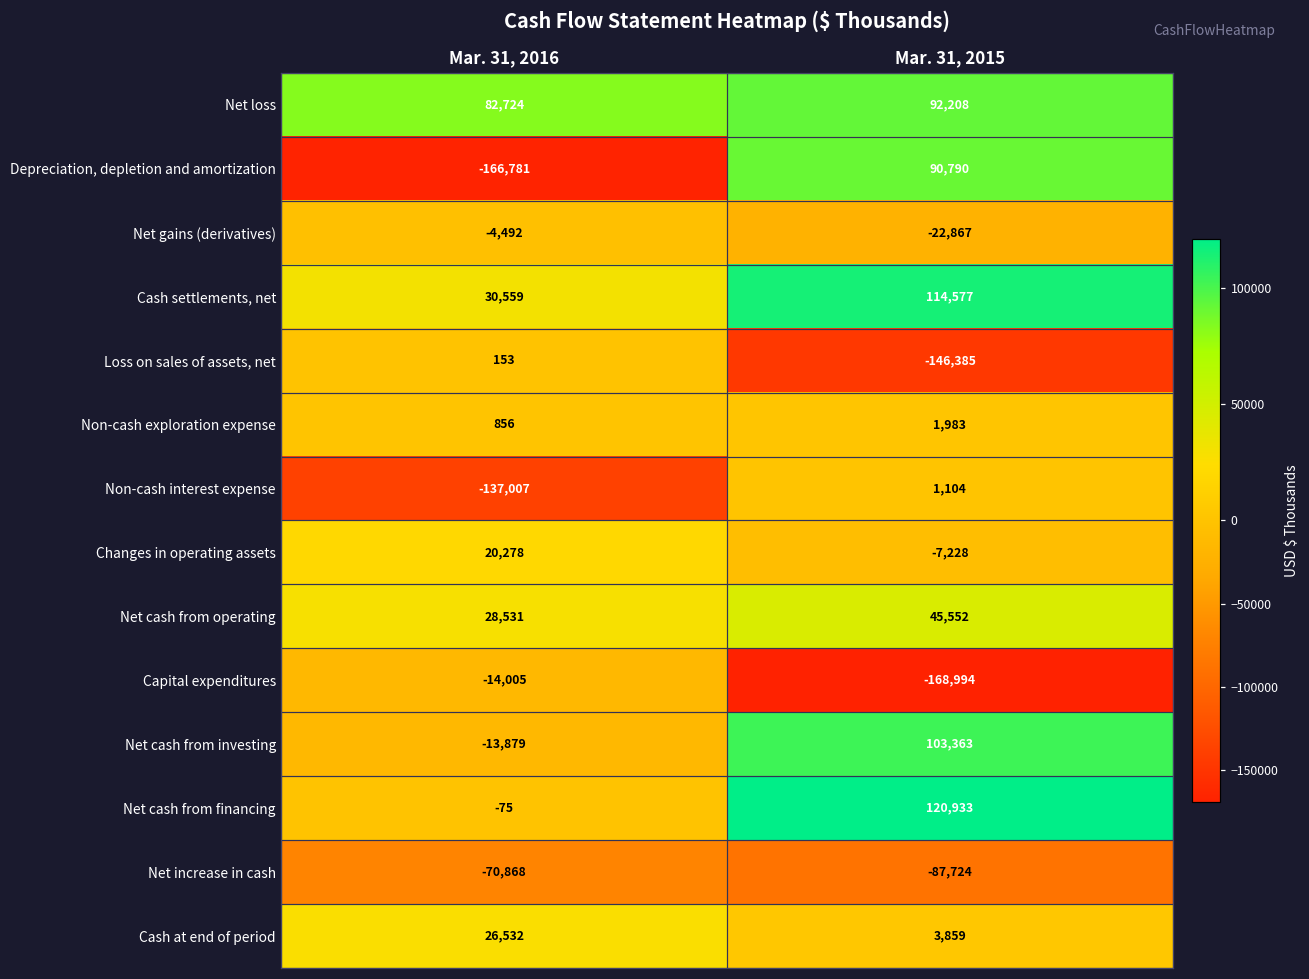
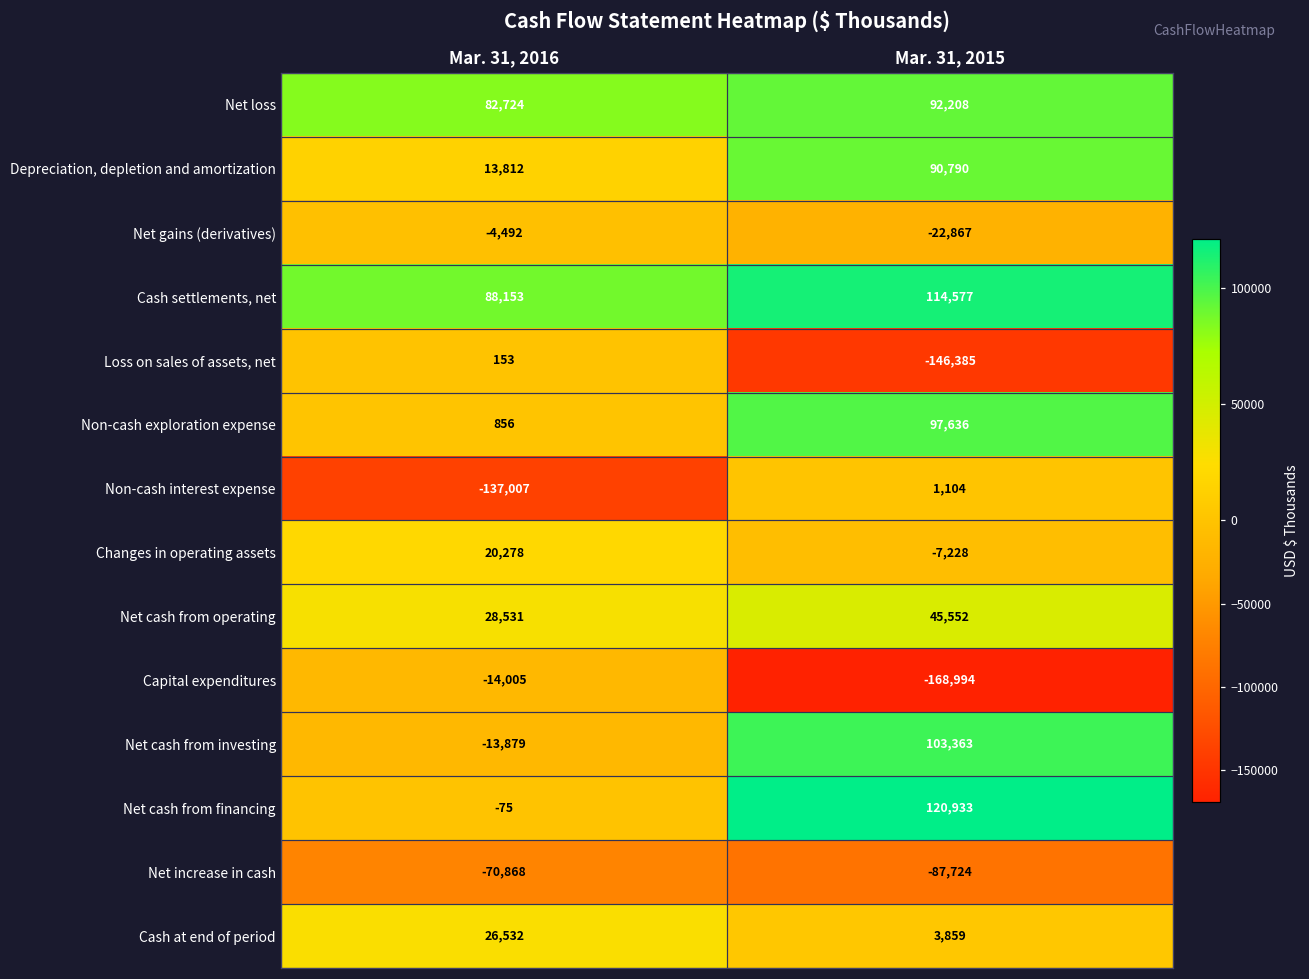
  {
    "Net loss": {
      "Mar. 31, 2016": "82,724",
      "Mar. 31, 2015": "92,208"
    },
    "Depreciation, depletion and amortization": {
-     "Mar. 31, 2016": "-166,781",
+     "Mar. 31, 2016": "13,812",
      "Mar. 31, 2015": "90,790"
    },
    "Net gains (derivatives)": {
      "Mar. 31, 2016": "-4,492",
      "Mar. 31, 2015": "-22,867"
    },
    "Cash settlements, net": {
-     "Mar. 31, 2016": "30,559",
+     "Mar. 31, 2016": "88,153",
      "Mar. 31, 2015": "114,577"
    },
    "Loss on sales of assets, net": {
      "Mar. 31, 2016": "153",
      "Mar. 31, 2015": "-146,385"
    },
    "Non-cash exploration expense": {
      "Mar. 31, 2016": "856",
-     "Mar. 31, 2015": "1,983"
+     "Mar. 31, 2015": "97,636"
    },
    "Non-cash interest expense": {
      "Mar. 31, 2016": "-137,007",
      "Mar. 31, 2015": "1,104"
    },
    "Changes in operating assets": {
      "Mar. 31, 2016": "20,278",
      "Mar. 31, 2015": "-7,228"
    },
    "Net cash from operating": {
      "Mar. 31, 2016": "28,531",
      "Mar. 31, 2015": "45,552"
    },
    "Capital expenditures": {
      "Mar. 31, 2016": "-14,005",
      "Mar. 31, 2015": "-168,994"
    },
    "Net cash from investing": {
      "Mar. 31, 2016": "-13,879",
      "Mar. 31, 2015": "103,363"
    },
    "Net cash from financing": {
      "Mar. 31, 2016": "-75",
      "Mar. 31, 2015": "120,933"
    },
    "Net increase in cash": {
      "Mar. 31, 2016": "-70,868",
      "Mar. 31, 2015": "-87,724"
    },
    "Cash at end of period": {
      "Mar. 31, 2016": "26,532",
      "Mar. 31, 2015": "3,859"
    }
  }
